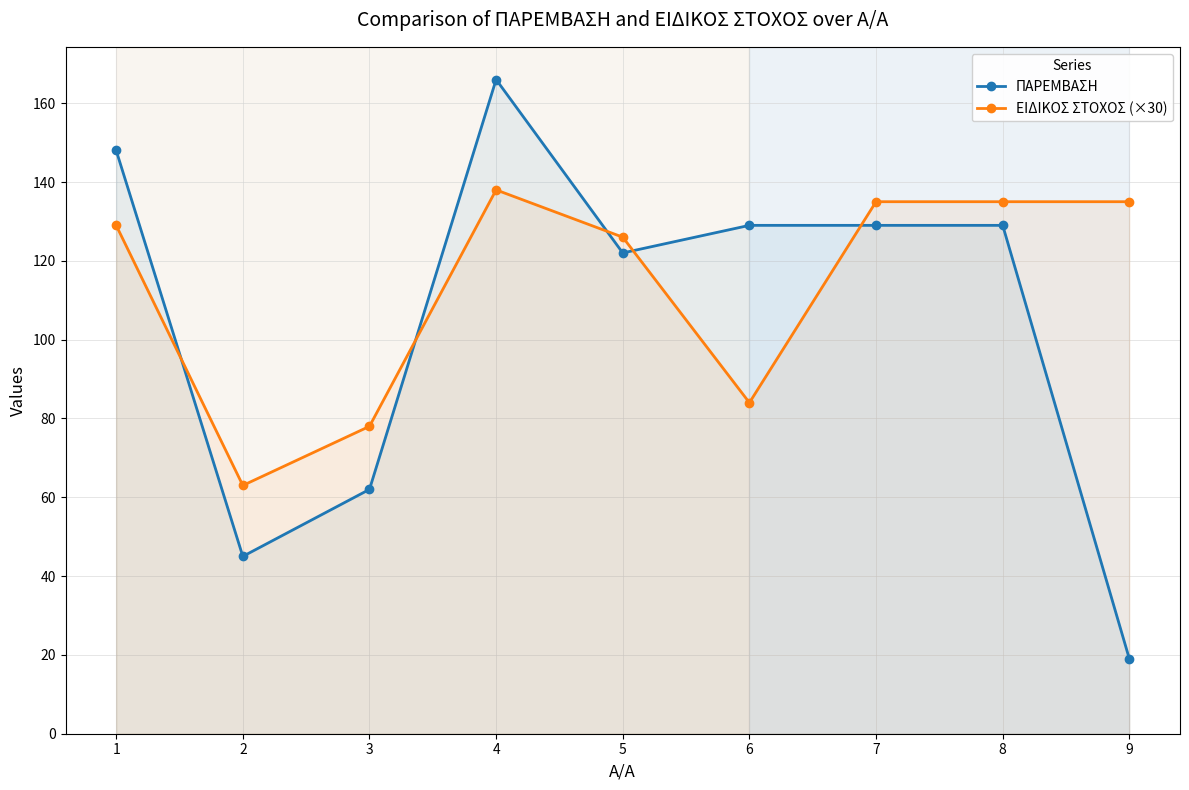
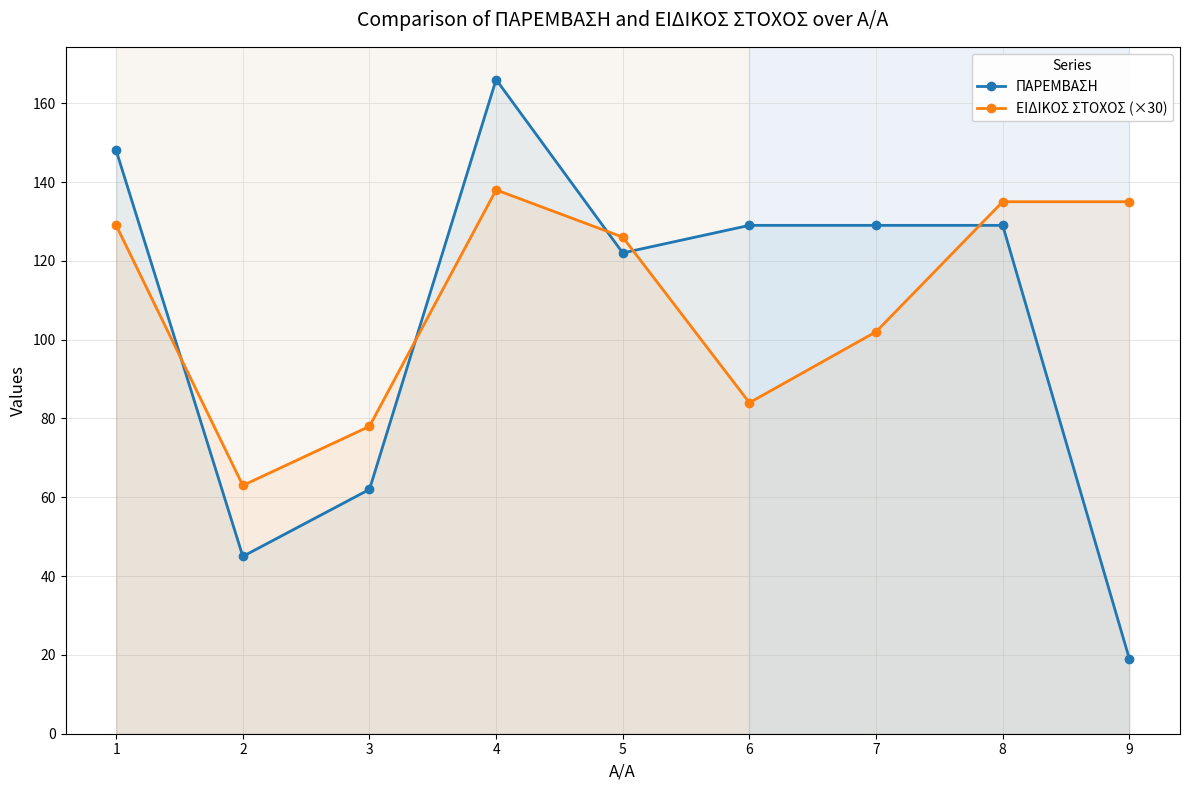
  {
    "ΠΑΡΕΜΒΑΣΗ": {
      "1": 148,
      "2": 45,
      "3": 62,
      "4": 166,
      "5": 122,
      "6": 129,
      "7": 129,
      "8": 129,
      "9": 19
    },
    "ΕΙΔΙΚΟΣ ΣΤΟΧΟΣ (×30)": {
      "1": 129,
      "2": 63,
      "3": 78,
      "4": 138,
      "5": 126,
      "6": 84,
-     "7": 135,
+     "7": 102,
      "8": 135,
      "9": 135
    }
  }
